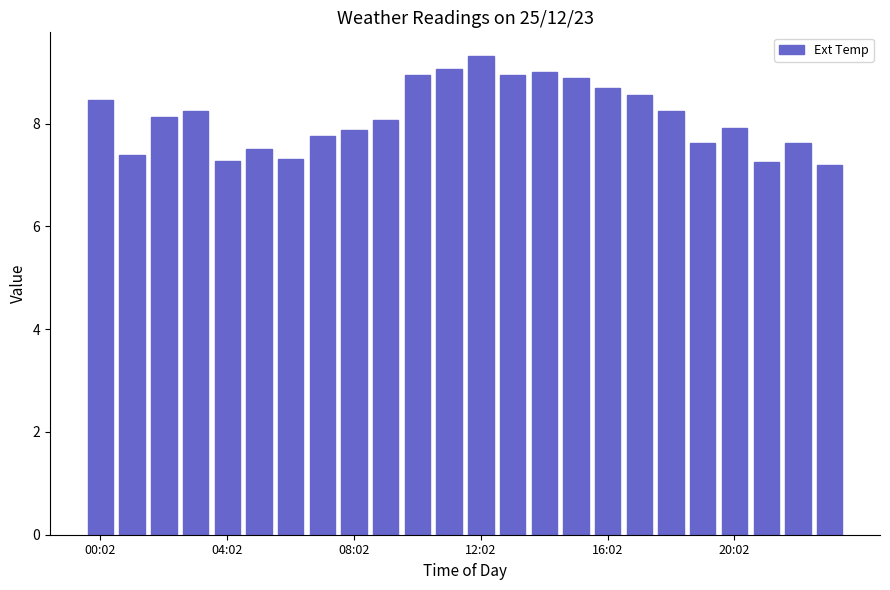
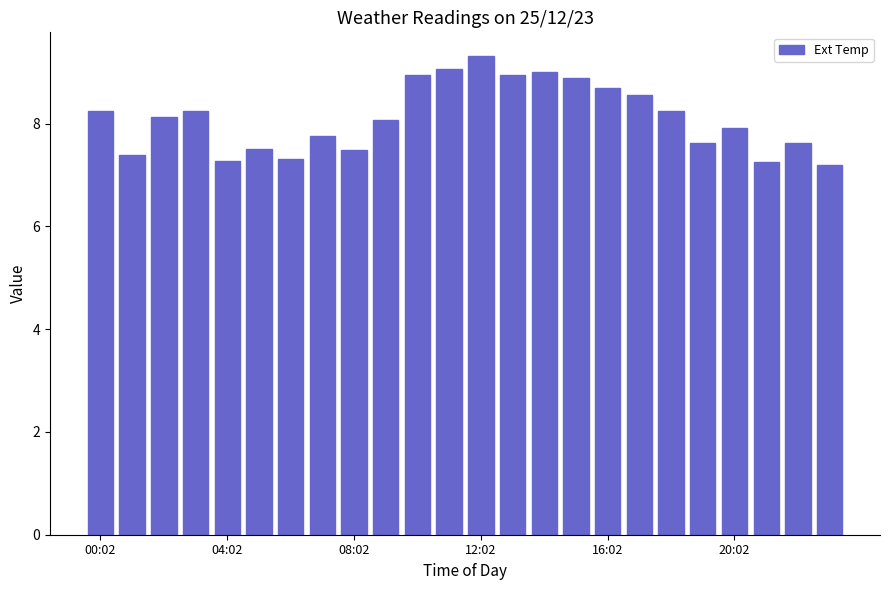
  {
-   "00:02": 8.5,
+   "00:02": 8.3,
    "04:02": 7.3,
-   "08:02": 7.9,
+   "08:02": 7.5,
    "12:02": 9.3,
    "16:02": 8.7,
    "20:02": 7.9
  }
